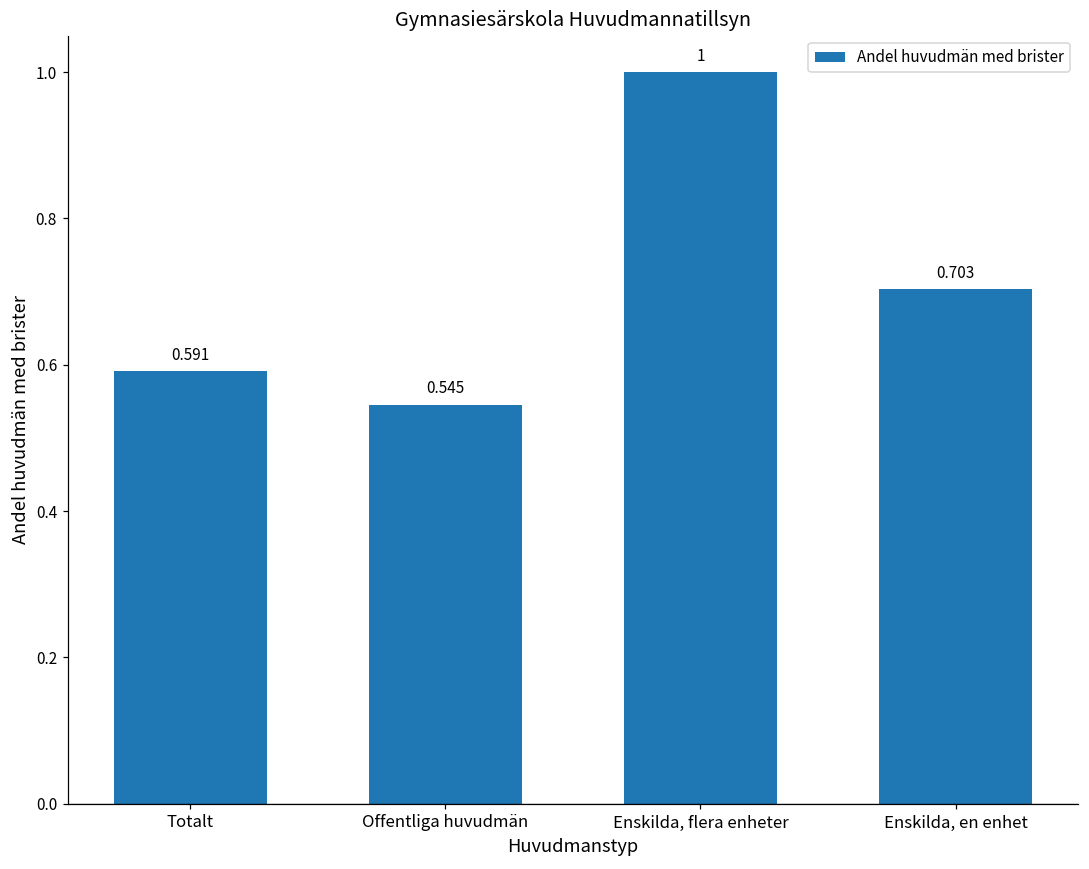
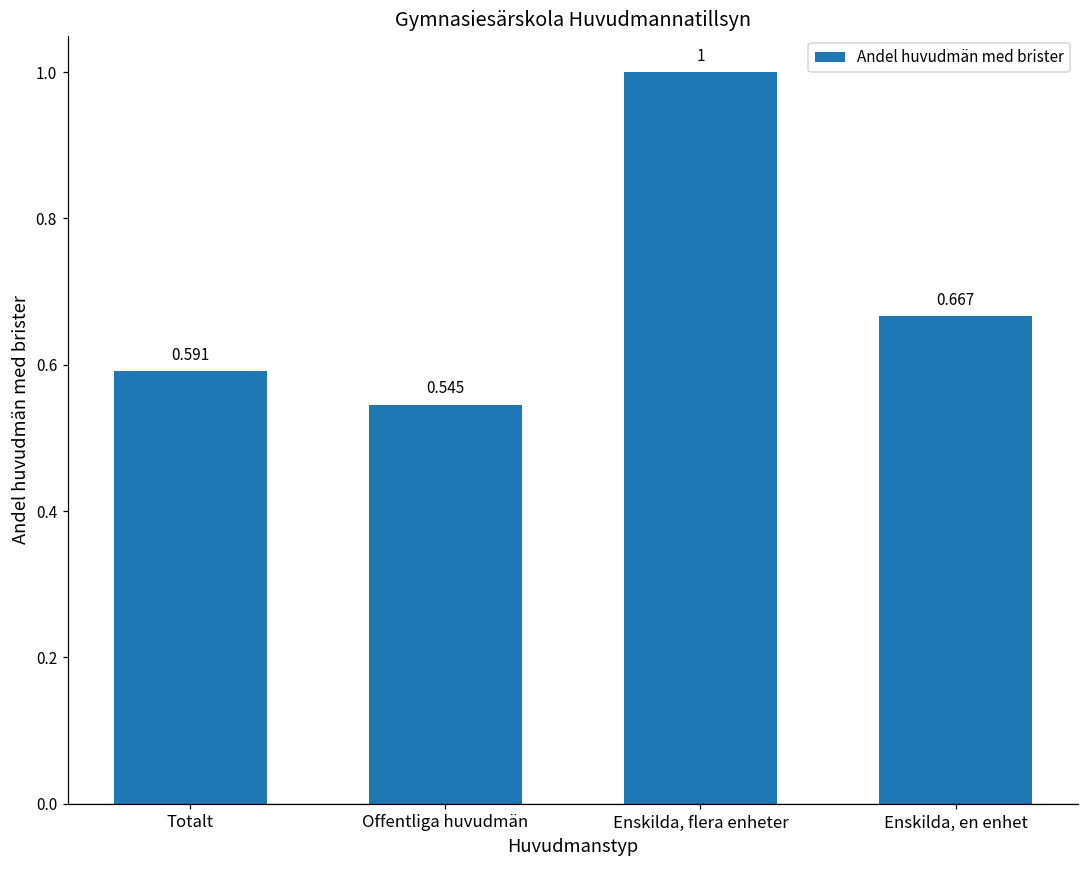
  {
    "Totalt": 0.591,
    "Offentliga huvudmän": 0.545,
    "Enskilda, flera enheter": 1,
-   "Enskilda, en enhet": 0.703
+   "Enskilda, en enhet": 0.667
  }
